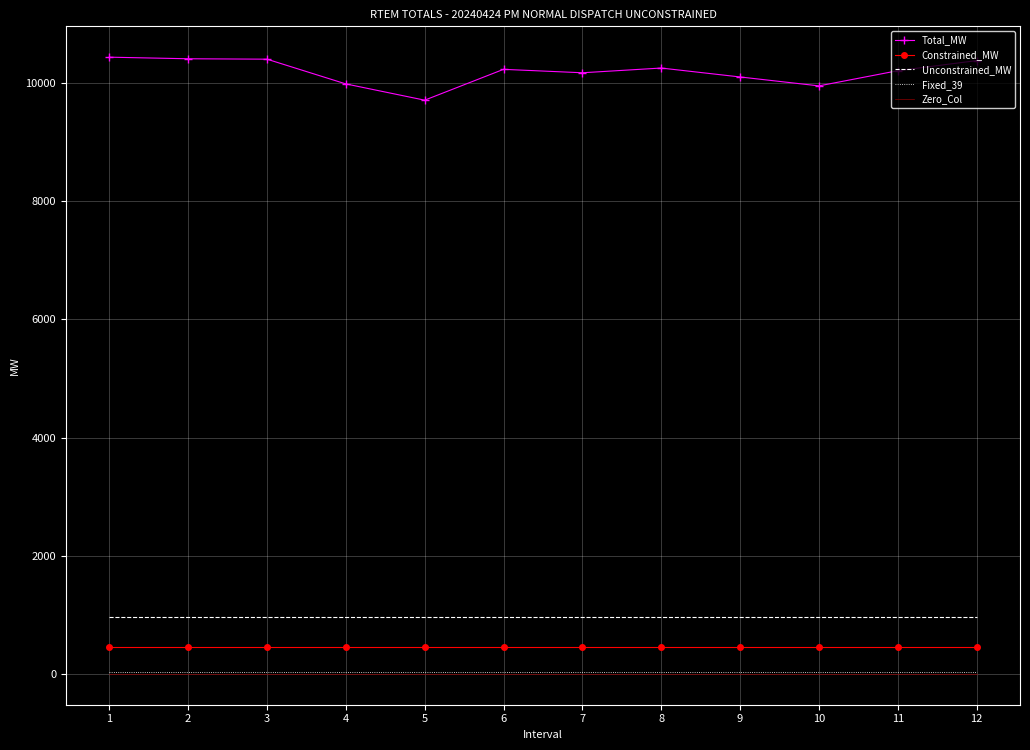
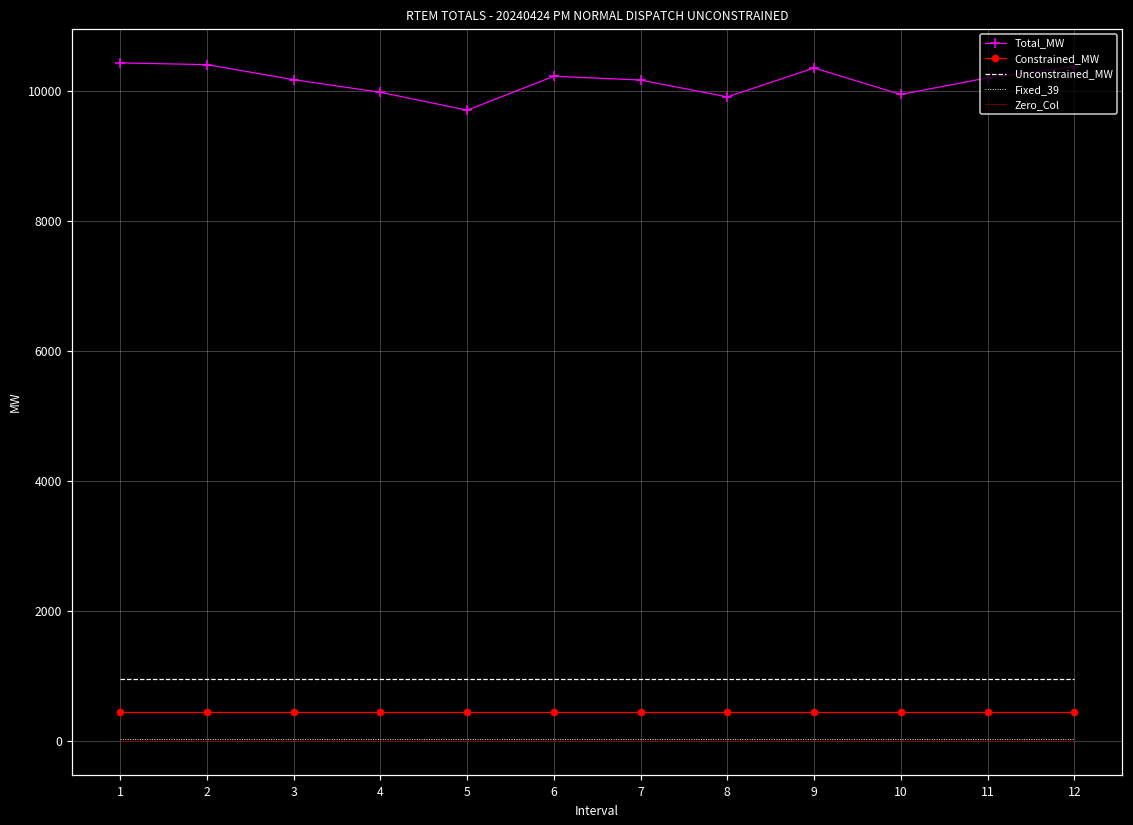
  {
    "Total_MW": {
      "1": 10400,
      "2": 10400,
-     "3": 10400,
+     "3": 10200,
      "4": 10000,
      "5": 9700,
      "6": 10200,
      "7": 10200,
-     "8": 10300,
-     "9": 10100,
+     "8": 9900,
+     "9": 10400,
      "10": 10000
    },
    "Constrained_MW": {
      "1": 500,
      "2": 500,
      "3": 500,
      "4": 500,
      "5": 500,
      "6": 500,
      "7": 500,
      "8": 500,
      "9": 500,
      "10": 500,
      "11": 500,
      "12": 500
    }
  }
